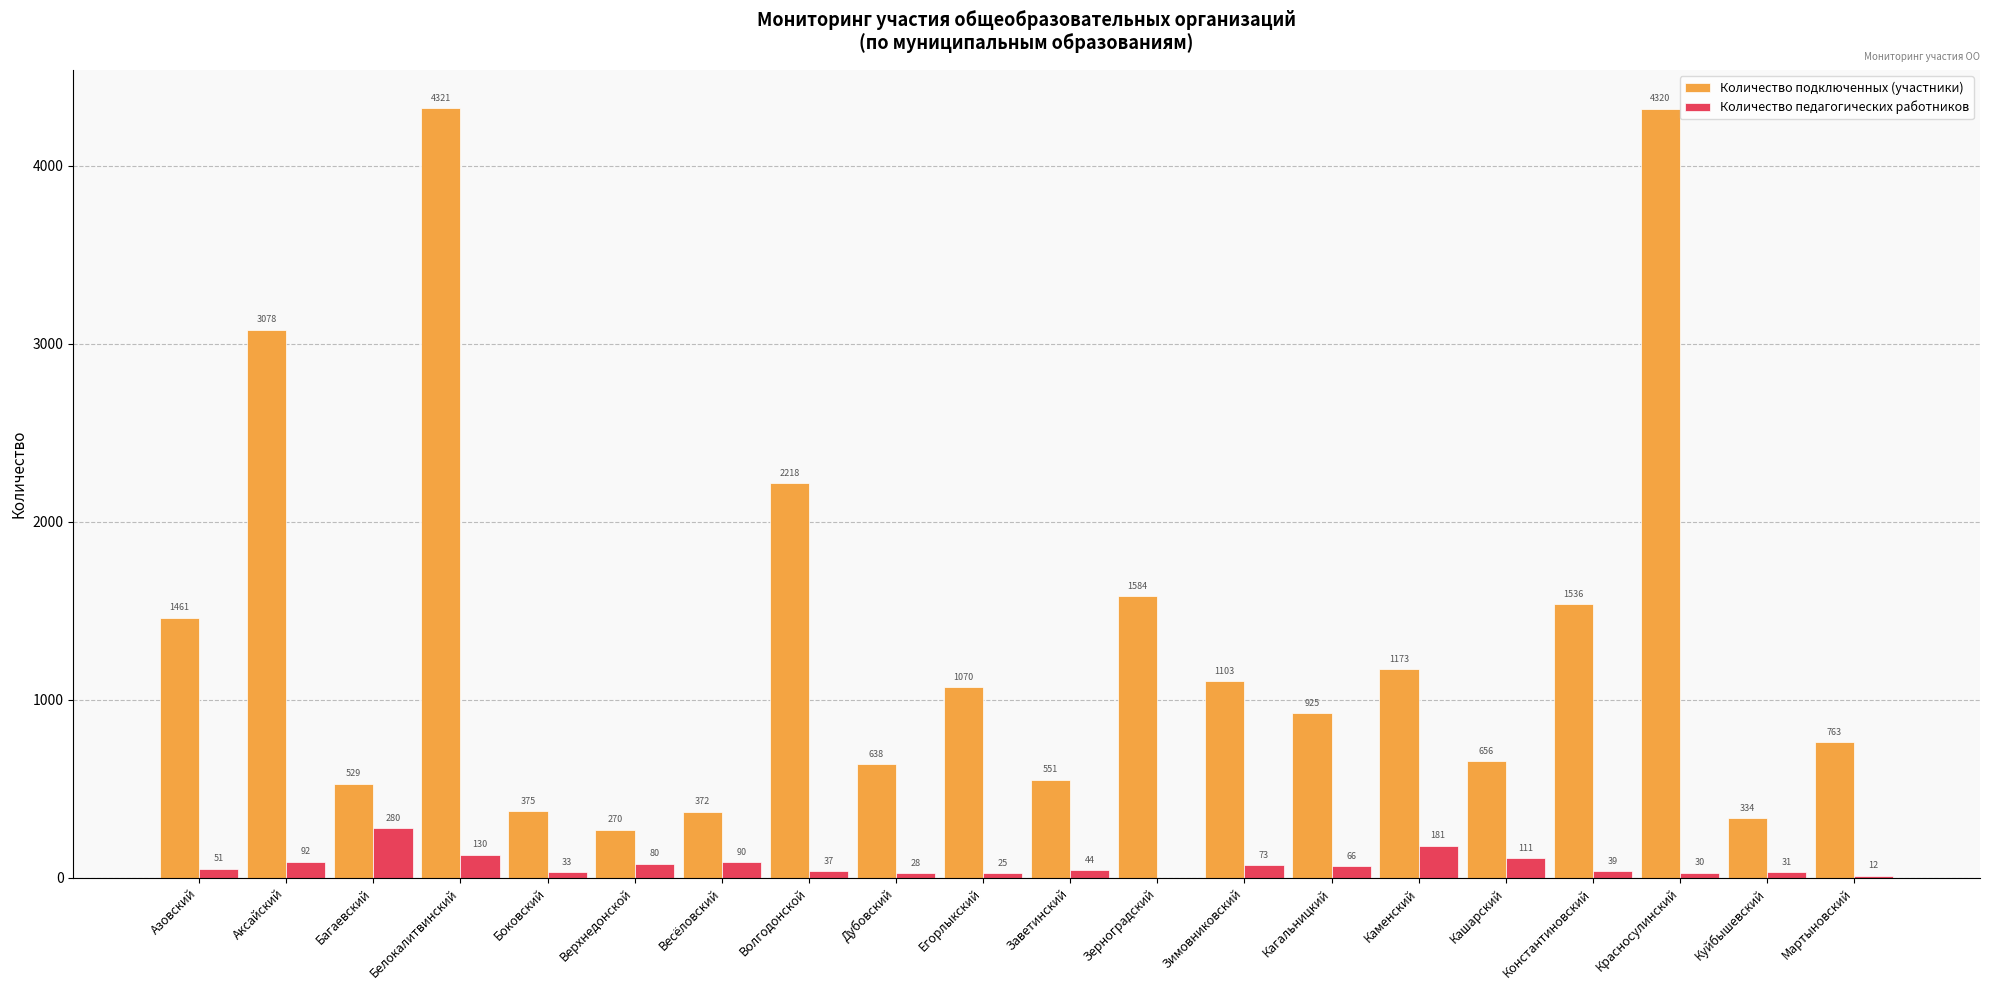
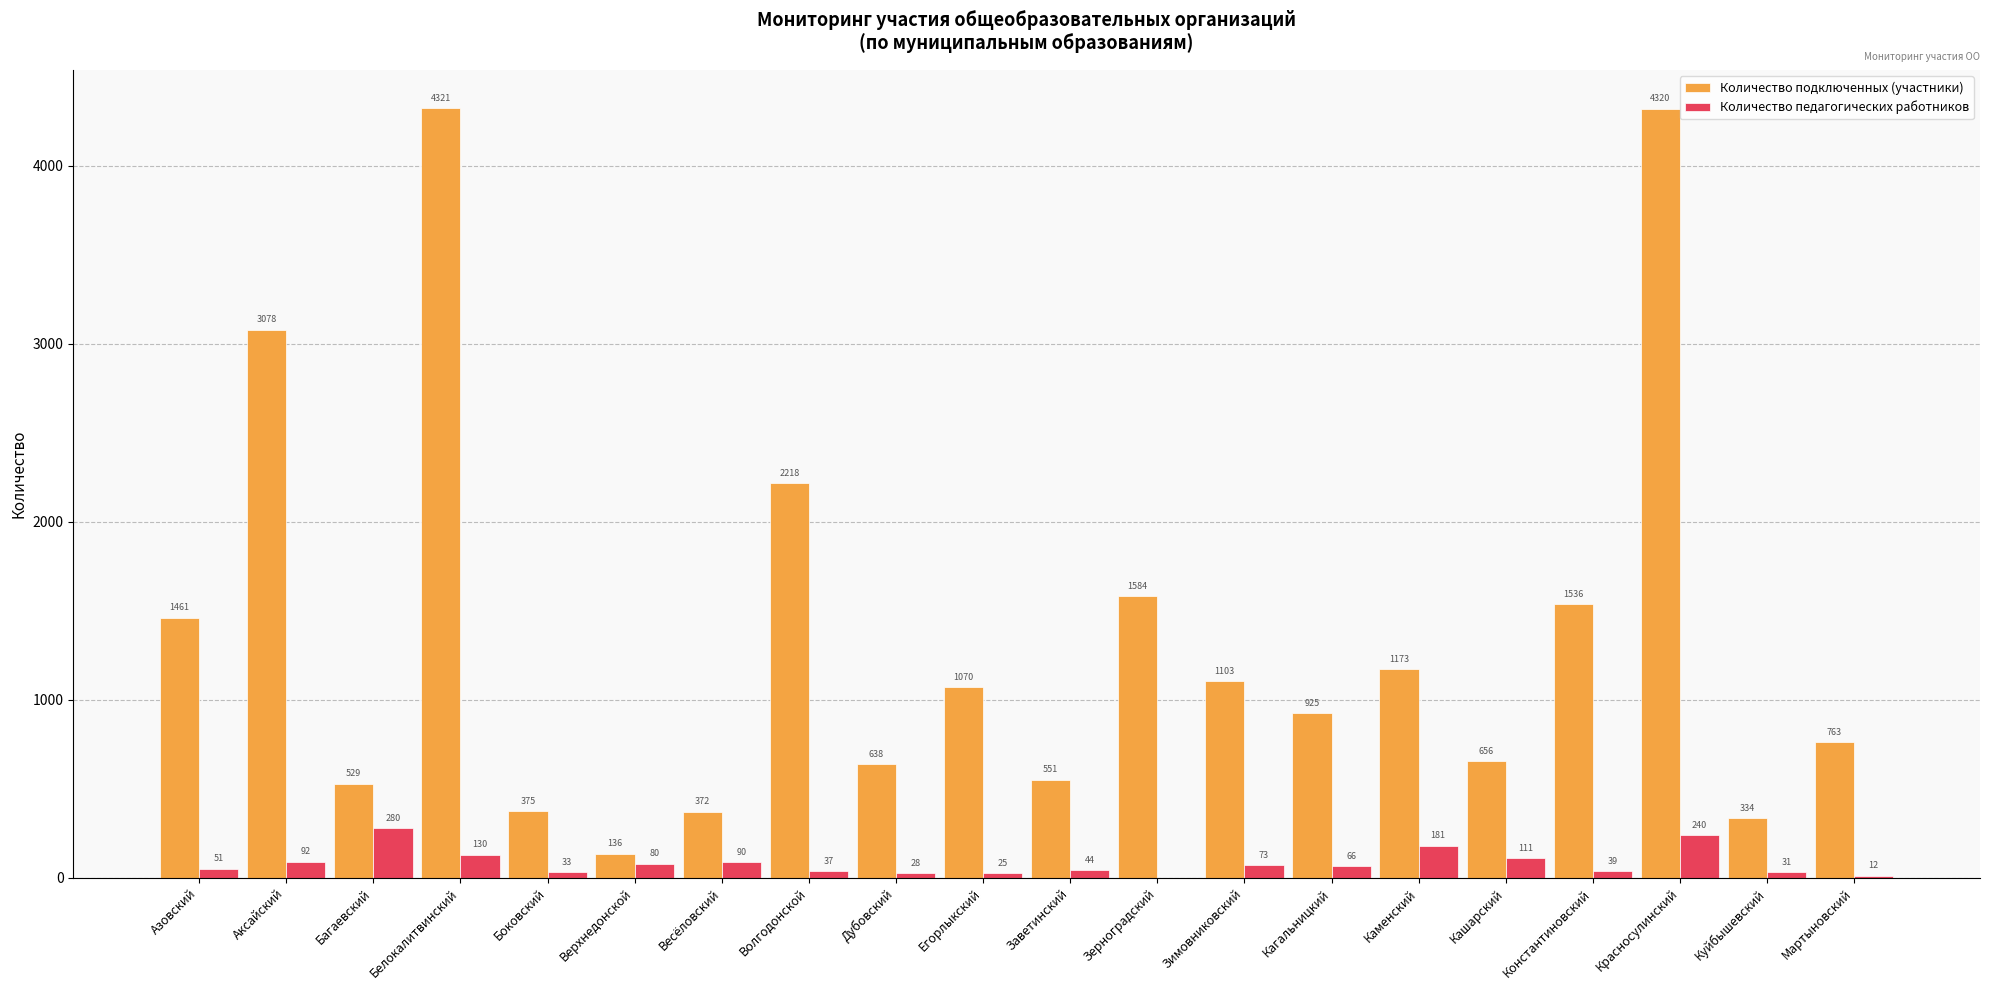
  {
    "Количество подключенных (участники)": {
      "Азовский": 1461,
      "Аксайский": 3078,
      "Багаевский": 529,
      "Белокалитвинский": 4321,
      "Боковский": 375,
-     "Верхнедонской": 270,
+     "Верхнедонской": 136,
      "Весёловский": 372,
      "Волгодонской": 2218,
      "Дубовский": 638,
      "Егорлыкский": 1070,
      "Заветинский": 551,
      "Зерноградский": 1584,
      "Зимовниковский": 1103,
      "Кагальницкий": 925,
      "Каменский": 1173,
      "Кашарский": 656,
      "Константиновский": 1536,
      "Красносулинский": 4320,
      "Куйбышевский": 334,
      "Мартыновский": 763
    },
    "Количество педагогических работников": {
      "Азовский": 51,
      "Аксайский": 92,
      "Багаевский": 280,
      "Белокалитвинский": 130,
      "Боковский": 33,
      "Верхнедонской": 80,
      "Весёловский": 90,
      "Волгодонской": 37,
      "Дубовский": 28,
      "Егорлыкский": 25,
      "Заветинский": 44,
      "Зимовниковский": 73,
      "Кагальницкий": 66,
      "Каменский": 181,
      "Кашарский": 111,
      "Константиновский": 39,
-     "Красносулинский": 30,
+     "Красносулинский": 240,
      "Куйбышевский": 31,
      "Мартыновский": 12
    }
  }
